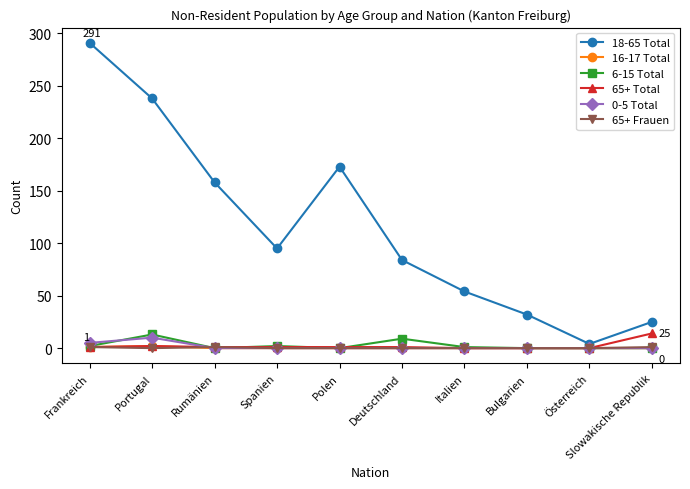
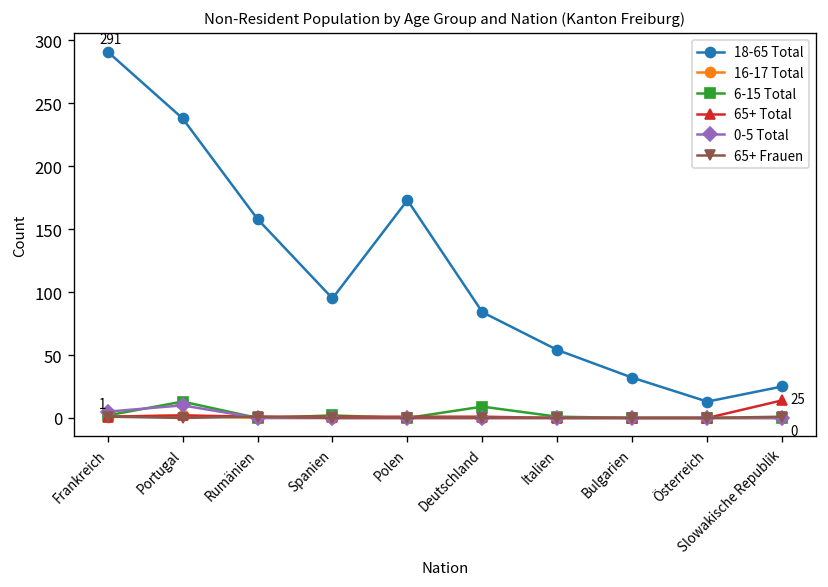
  {
    "18-65 Total": {
      "Portugal": 238,
      "Rumänien": 158,
      "Spanien": 95,
      "Polen": 173,
      "Deutschland": 84,
      "Italien": 54,
      "Bulgarien": 32,
-     "Österreich": 4
+     "Österreich": 13
    },
    "6-15 Total": {
      "Portugal": 13,
      "Deutschland": 9
    },
    "0-5 Total": {
      "Portugal": 10
    }
  }
